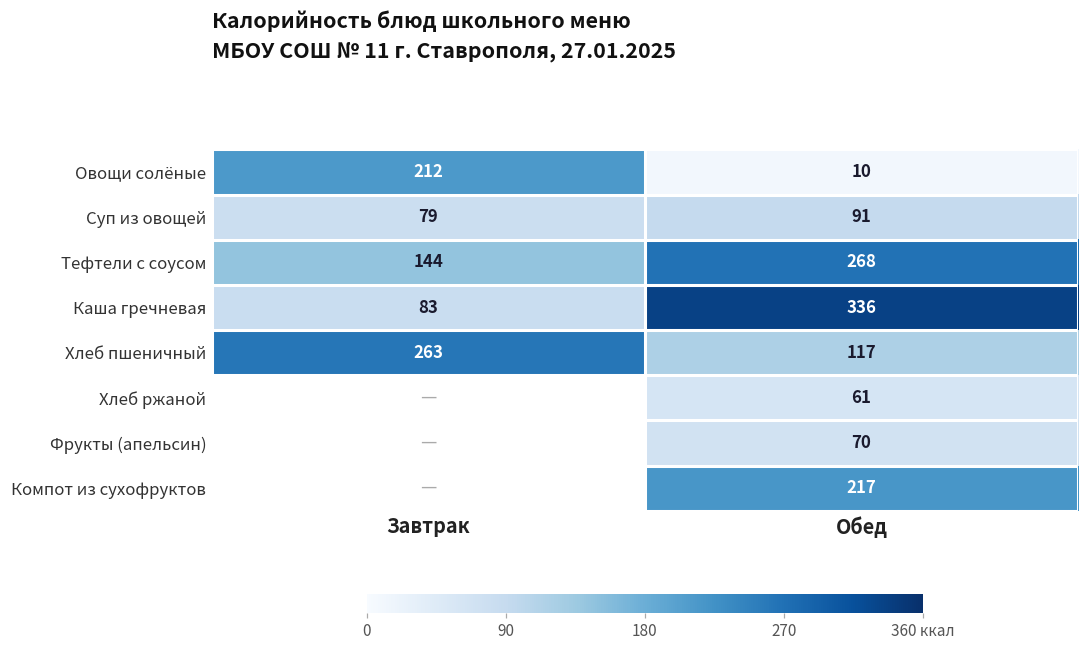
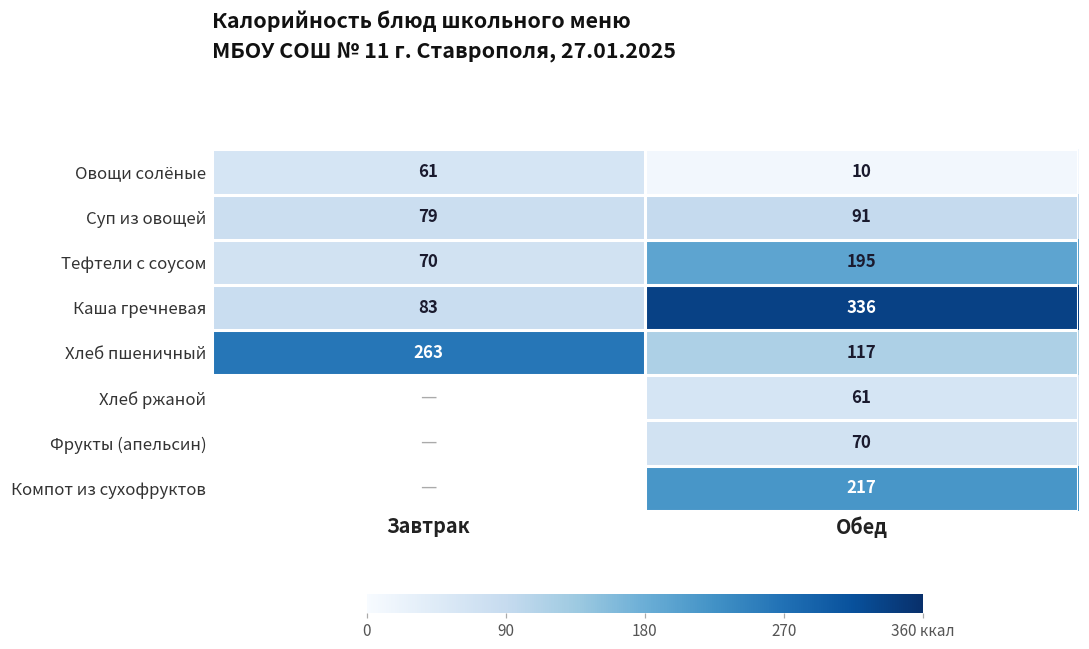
  {
    "Овощи солёные": {
-     "Завтрак": 212,
+     "Завтрак": 61,
      "Обед": 10
    },
    "Суп из овощей": {
      "Завтрак": 79,
      "Обед": 91
    },
    "Тефтели с соусом": {
-     "Завтрак": 144,
-     "Обед": 268
+     "Завтрак": 70,
+     "Обед": 195
    },
    "Каша гречневая": {
      "Завтрак": 83,
      "Обед": 336
    },
    "Хлеб пшеничный": {
      "Завтрак": 263,
      "Обед": 117
    },
    "Хлеб ржаной": {
      "Обед": 61
    },
    "Фрукты (апельсин)": {
      "Обед": 70
    },
    "Компот из сухофруктов": {
      "Обед": 217
    }
  }
